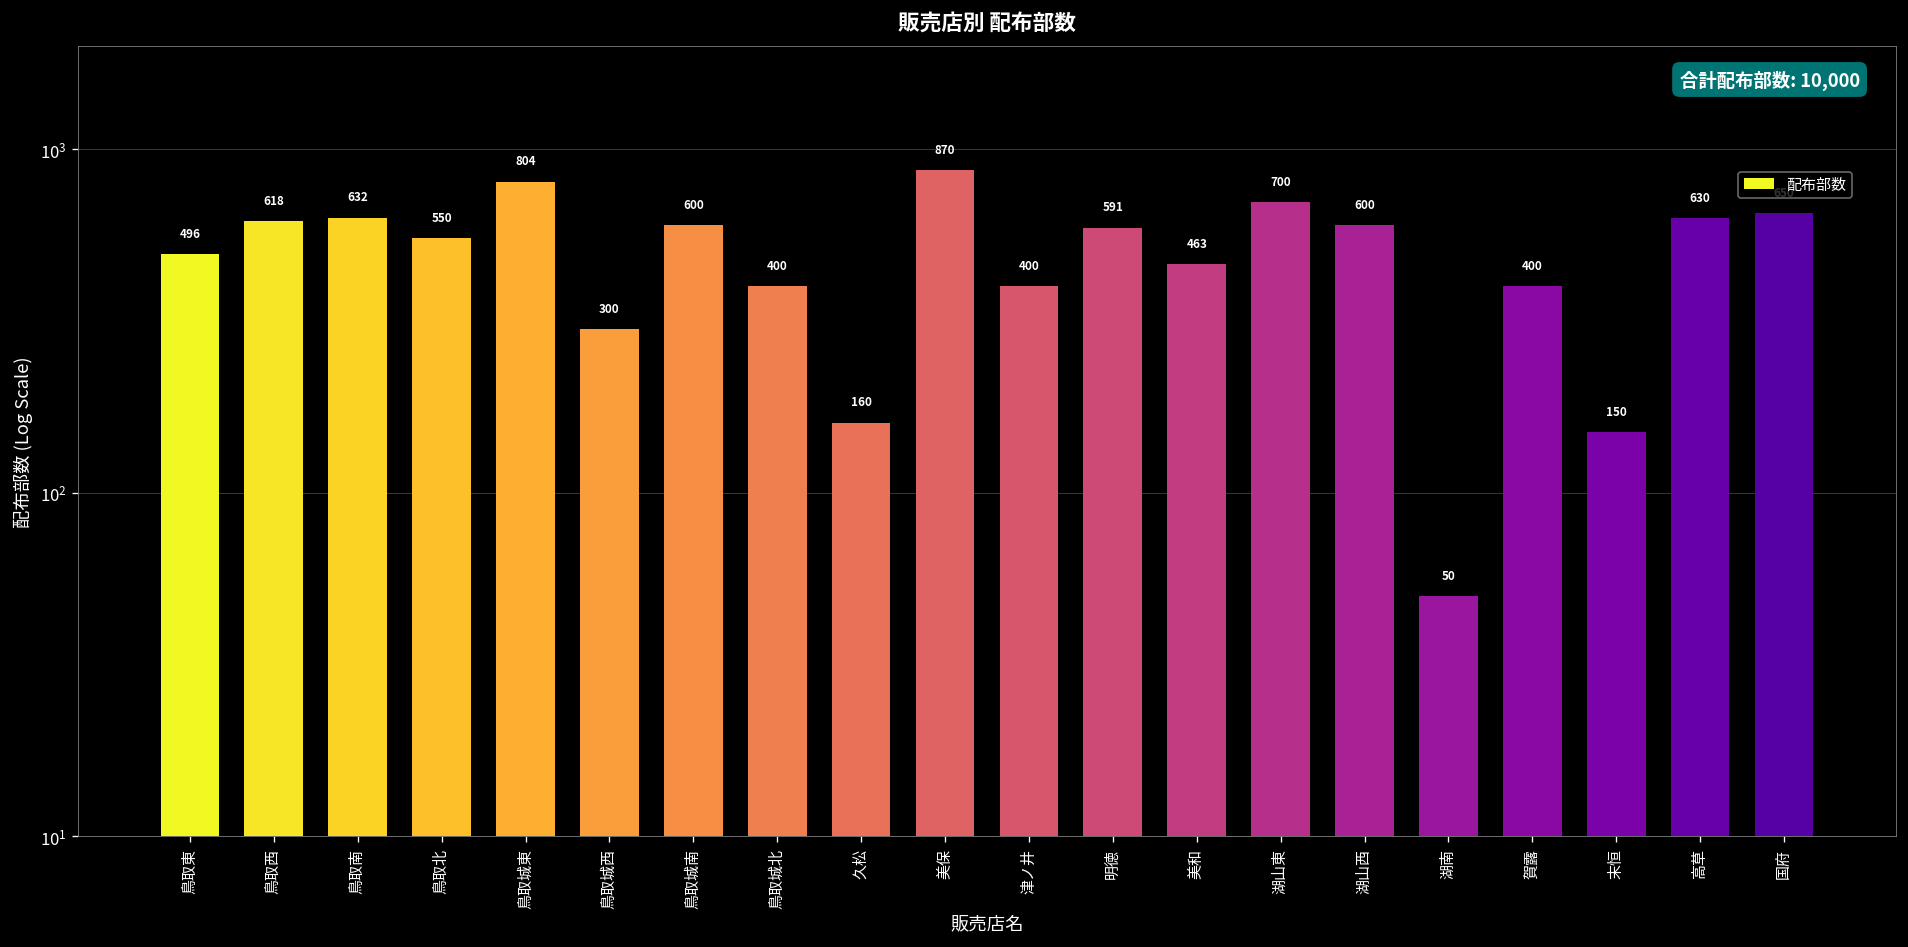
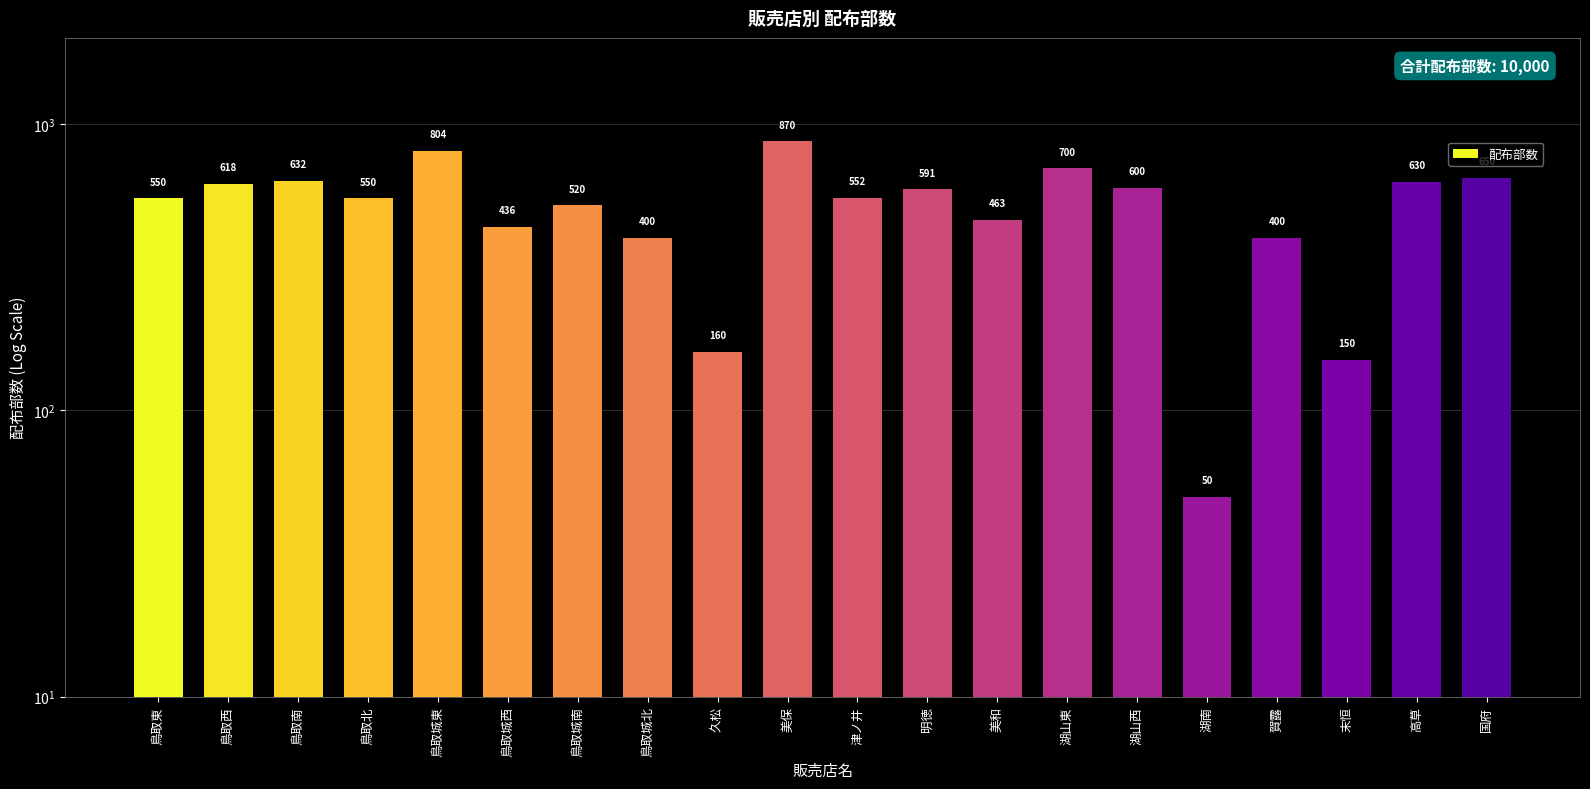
  {
-   "鳥取東": 496,
+   "鳥取東": 550,
    "鳥取西": 618,
    "鳥取南": 632,
    "鳥取北": 550,
    "鳥取城東": 804,
-   "鳥取城西": 300,
-   "鳥取城南": 600,
+   "鳥取城西": 436,
+   "鳥取城南": 520,
    "鳥取城北": 400,
    "久松": 160,
    "美保": 870,
-   "津ノ井": 400,
+   "津ノ井": 552,
    "明徳": 591,
    "美和": 463,
    "湖山東": 700,
    "湖山西": 600,
    "湖南": 50,
    "賀露": 400,
    "末恒": 150,
    "高草": 630
  }
